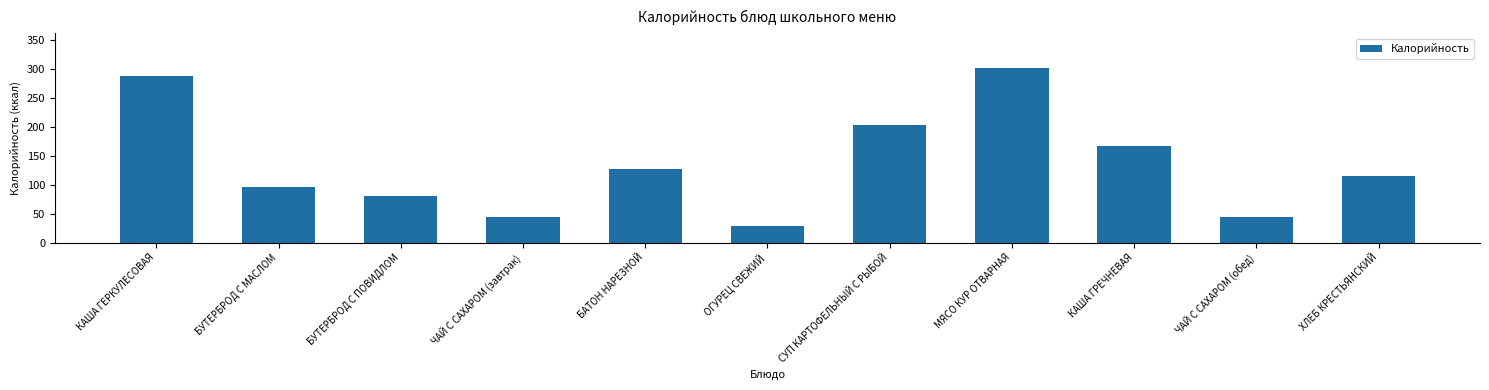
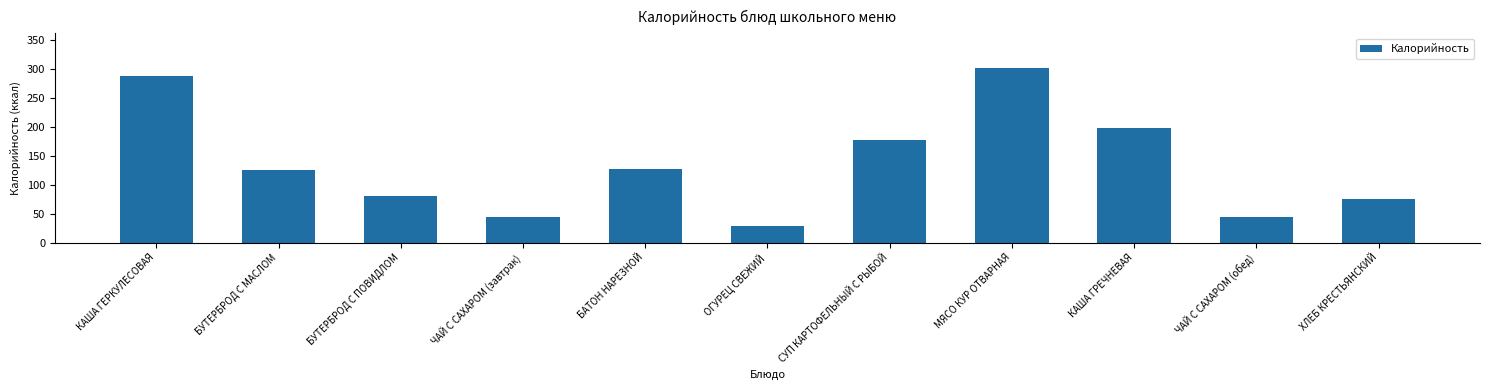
  {
    "КАША ГЕРКУЛЕСОВАЯ": 290,
-   "БУТЕРБРОД С МАСЛОМ": 100,
+   "БУТЕРБРОД С МАСЛОМ": 130,
    "БУТЕРБРОД С ПОВИДЛОМ": 80,
    "ЧАЙ С САХАРОМ (завтрак)": 40,
    "БАТОН НАРЕЗНОЙ": 130,
    "ОГУРЕЦ СВЕЖИЙ": 30,
-   "СУП КАРТОФЕЛЬНЫЙ С РЫБОЙ": 200,
+   "СУП КАРТОФЕЛЬНЫЙ С РЫБОЙ": 180,
    "МЯСО КУР ОТВАРНАЯ": 300,
-   "КАША ГРЕЧНЕВАЯ": 170,
+   "КАША ГРЕЧНЕВАЯ": 200,
    "ЧАЙ С САХАРОМ (обед)": 40,
-   "ХЛЕБ КРЕСТЬЯНСКИЙ": 120
+   "ХЛЕБ КРЕСТЬЯНСКИЙ": 80
  }
